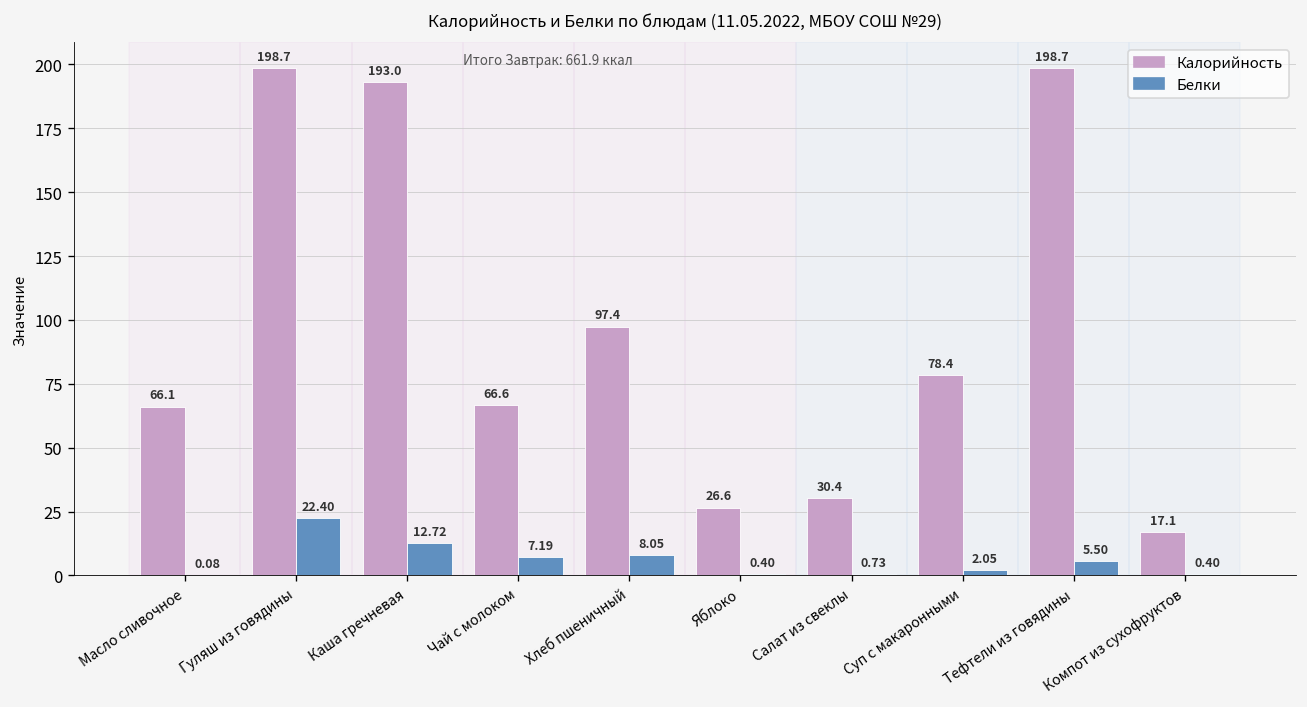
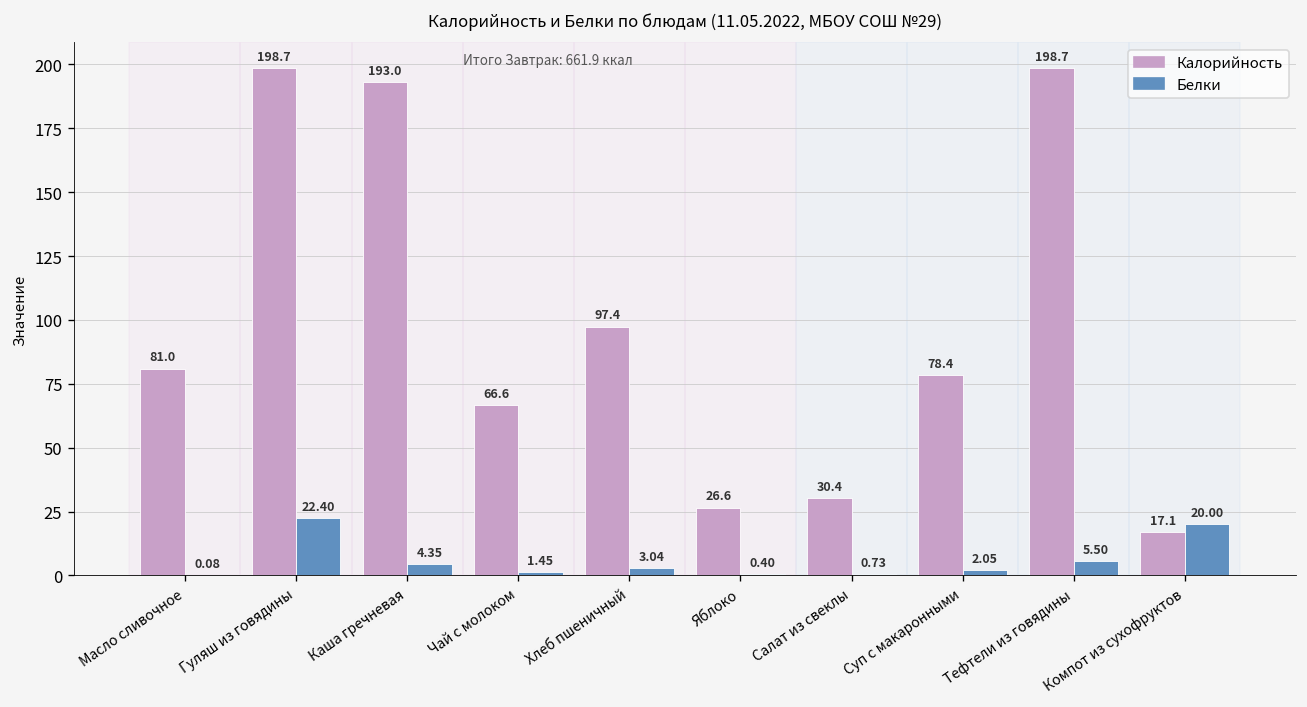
  {
    "Калорийность": {
-     "Масло сливочное": 66.1,
+     "Масло сливочное": 81.0,
      "Гуляш из говядины": 198.7,
      "Каша гречневая": 193.0,
      "Чай с молоком": 66.6,
      "Хлеб пшеничный": 97.4,
      "Яблоко": 26.6,
      "Салат из свеклы": 30.4,
      "Суп с макаронными": 78.4,
      "Тефтели из говядины": 198.7,
      "Компот из сухофруктов": 17.1
    },
    "Белки": {
      "Масло сливочное": 0.08,
      "Гуляш из говядины": 22.40,
-     "Каша гречневая": 12.72,
-     "Чай с молоком": 7.19,
-     "Хлеб пшеничный": 8.05,
+     "Каша гречневая": 4.35,
+     "Чай с молоком": 1.45,
+     "Хлеб пшеничный": 3.04,
      "Яблоко": 0.40,
      "Салат из свеклы": 0.73,
      "Суп с макаронными": 2.05,
      "Тефтели из говядины": 5.50,
-     "Компот из сухофруктов": 0.40
+     "Компот из сухофруктов": 20.00
    }
  }
